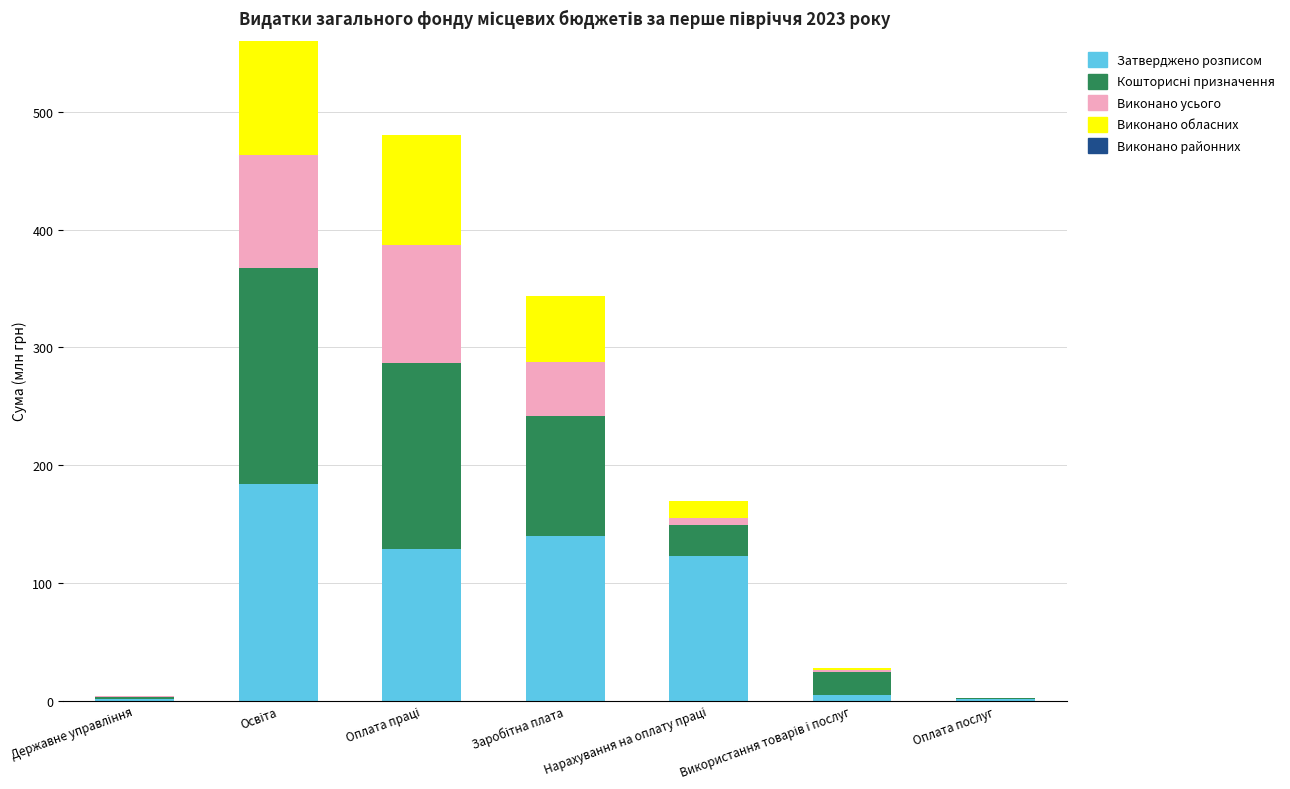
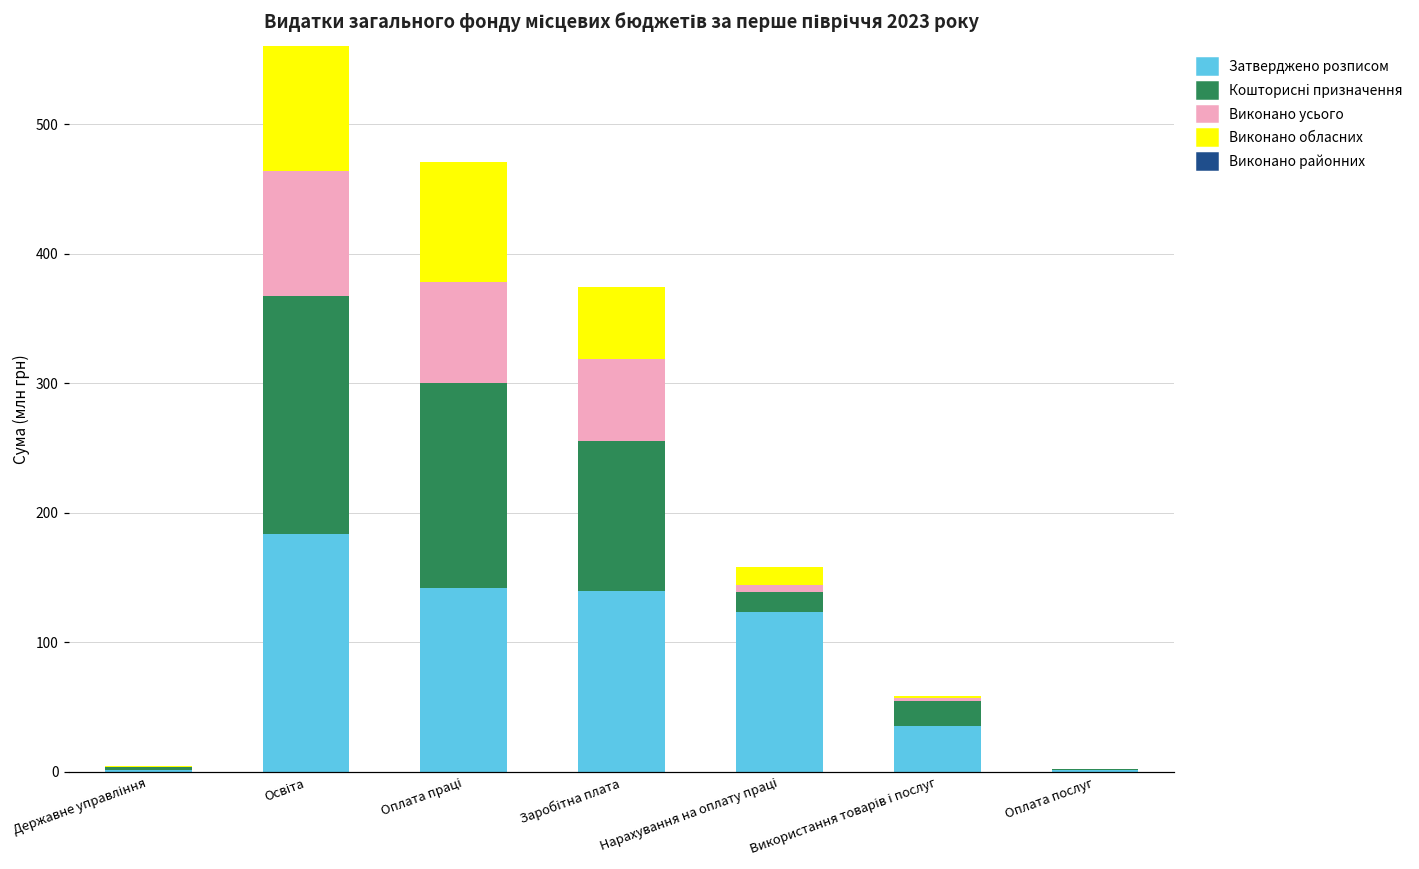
  {
    "Затверджено розписом": {
      "Освіта": 184,
-     "Оплата праці": 129,
+     "Оплата праці": 142,
      "Заробітна плата": 140,
      "Нарахування на оплату праці": 123,
-     "Використання товарів і послуг": 5
+     "Використання товарів і послуг": 36
    },
    "Кошторисні призначення": {
      "Освіта": 184,
      "Оплата праці": 158,
-     "Заробітна плата": 102,
-     "Нарахування на оплату праці": 26,
+     "Заробітна плата": 115,
+     "Нарахування на оплату праці": 15,
      "Використання товарів і послуг": 19
    },
    "Виконано усього": {
      "Освіта": 97,
-     "Оплата праці": 100,
-     "Заробітна плата": 46,
+     "Оплата праці": 78,
+     "Заробітна плата": 64,
      "Нарахування на оплату праці": 6,
      "Оплата послуг": 0
    },
    "Виконано районних": {
      "Державне управління": 0,
      "Використання товарів і послуг": 0,
      "Оплата послуг": 0
    }
  }
